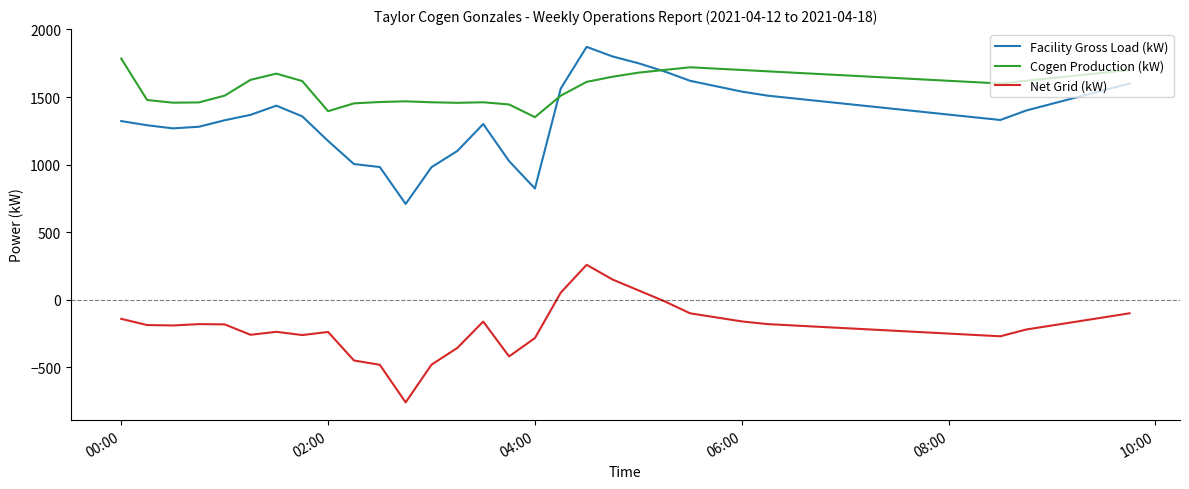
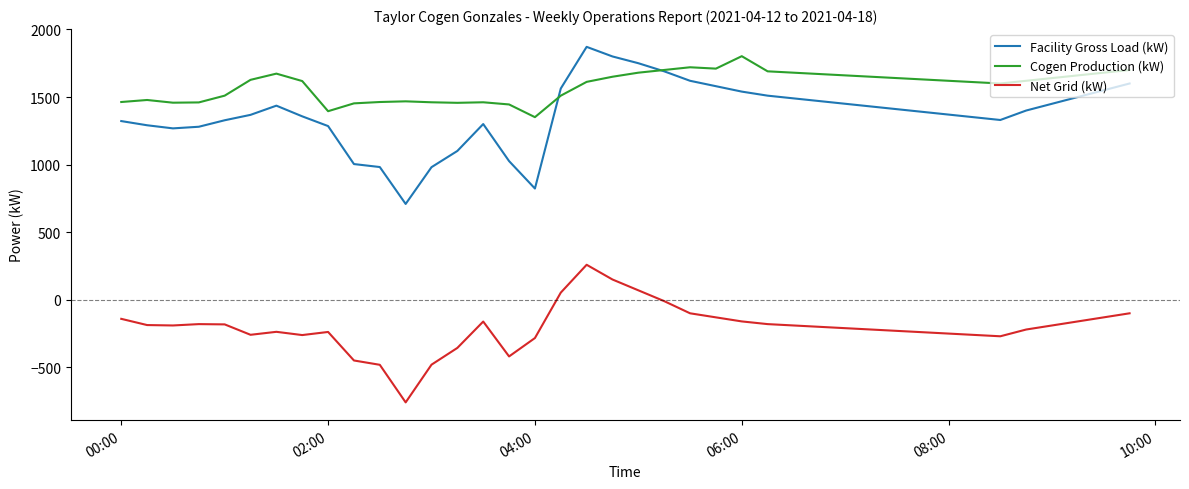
  {
    "Facility Gross Load (kW)": {
      "00:00": 1320,
-     "02:00": 1180,
+     "02:00": 1290,
      "04:00": 820,
      "06:00": 1540,
      "08:00": 1370
    },
    "Cogen Production (kW)": {
-     "00:00": 1780,
+     "00:00": 1460,
      "02:00": 1400,
      "04:00": 1350,
-     "06:00": 1700,
+     "06:00": 1800,
      "08:00": 1620
    },
    "Net Grid (kW)": {
      "00:00": -140,
      "02:00": -240,
      "04:00": -280,
      "06:00": -160,
      "08:00": -250
    }
  }
